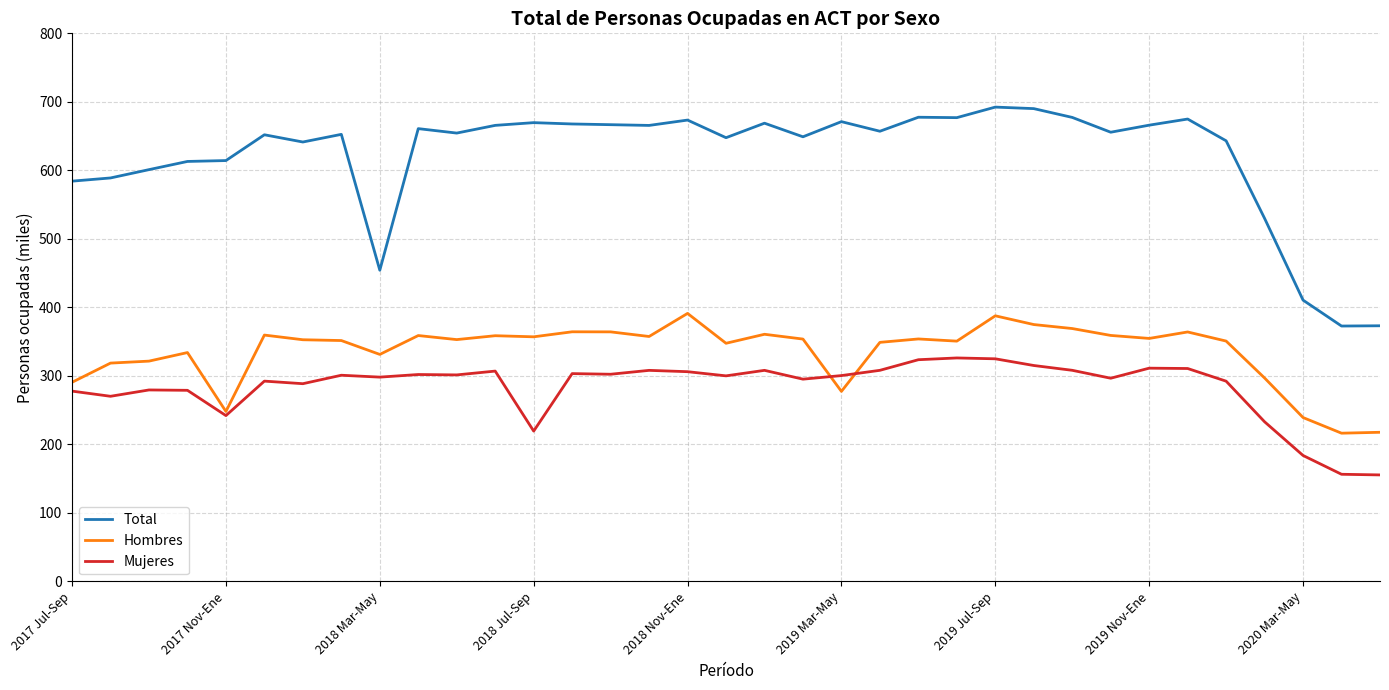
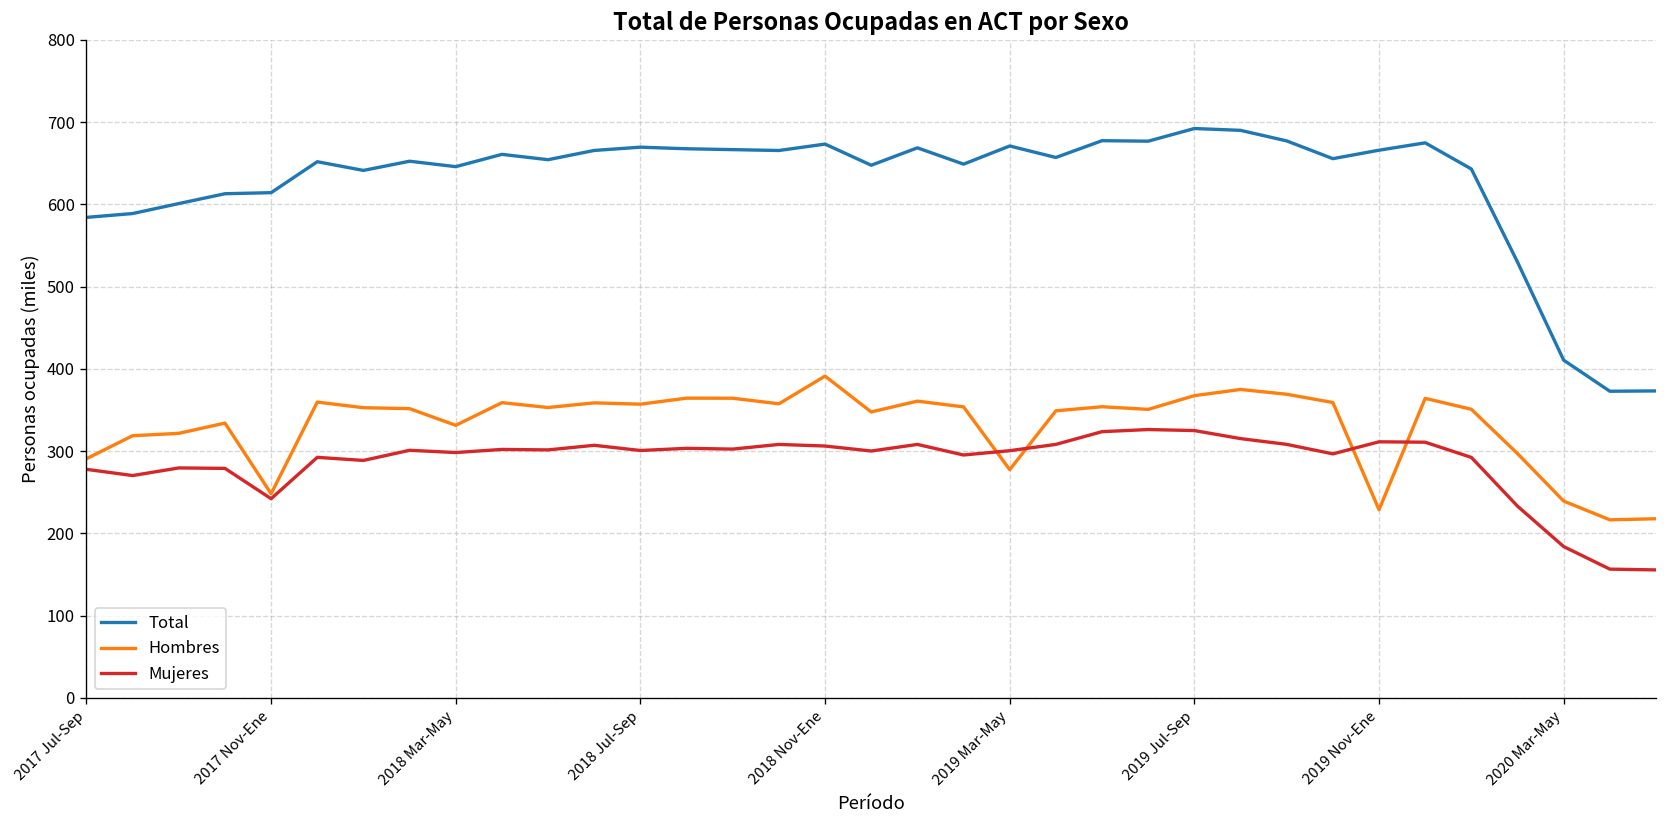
  {
    "Total": {
      "2017 Jul-Sep": 580,
      "2017 Nov-Ene": 610,
-     "2018 Mar-May": 450,
+     "2018 Mar-May": 650,
      "2018 Jul-Sep": 670,
      "2018 Nov-Ene": 670,
      "2019 Mar-May": 670,
      "2019 Jul-Sep": 690,
      "2019 Nov-Ene": 670,
      "2020 Mar-May": 410
    },
    "Hombres": {
      "2017 Jul-Sep": 290,
      "2017 Nov-Ene": 250,
      "2018 Mar-May": 330,
      "2018 Jul-Sep": 360,
      "2018 Nov-Ene": 390,
      "2019 Mar-May": 280,
-     "2019 Jul-Sep": 390,
-     "2019 Nov-Ene": 350,
+     "2019 Jul-Sep": 370,
+     "2019 Nov-Ene": 230,
      "2020 Mar-May": 240
    },
    "Mujeres": {
      "2017 Jul-Sep": 280,
      "2017 Nov-Ene": 240,
      "2018 Mar-May": 300,
-     "2018 Jul-Sep": 220,
+     "2018 Jul-Sep": 300,
      "2018 Nov-Ene": 310,
      "2019 Mar-May": 300,
      "2019 Jul-Sep": 320,
      "2019 Nov-Ene": 310,
      "2020 Mar-May": 180
    }
  }
